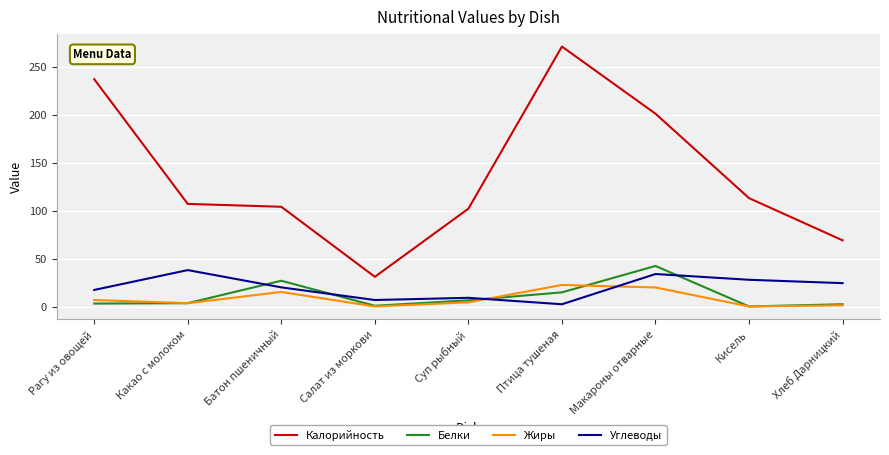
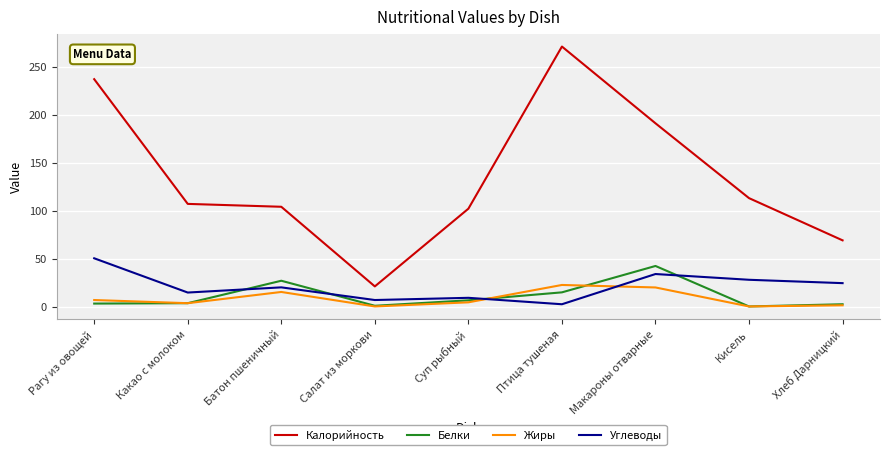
  {
    "Калорийность": {
      "Рагу из овощей": 240,
      "Какао с молоком": 110,
      "Батон пшеничный": 100,
-     "Салат из моркови": 30,
+     "Салат из моркови": 20,
      "Суп рыбный": 100,
      "Птица тушеная": 270,
-     "Макароны отварные": 200,
+     "Макароны отварные": 190,
      "Кисель": 110,
      "Хлеб Дарницкий": 70
    },
    "Белки": {
      "Рагу из овощей": 0,
      "Батон пшеничный": 30,
      "Птица тушеная": 10,
      "Макароны отварные": 40
    },
    "Жиры": {
      "Рагу из овощей": 10,
      "Батон пшеничный": 20,
      "Птица тушеная": 20,
      "Макароны отварные": 20
    },
    "Углеводы": {
-     "Рагу из овощей": 20,
-     "Какао с молоком": 40,
+     "Рагу из овощей": 50,
+     "Какао с молоком": 10,
      "Батон пшеничный": 20,
      "Салат из моркови": 10,
      "Птица тушеная": 0,
      "Макароны отварные": 30,
      "Кисель": 30,
      "Хлеб Дарницкий": 20
    }
  }
